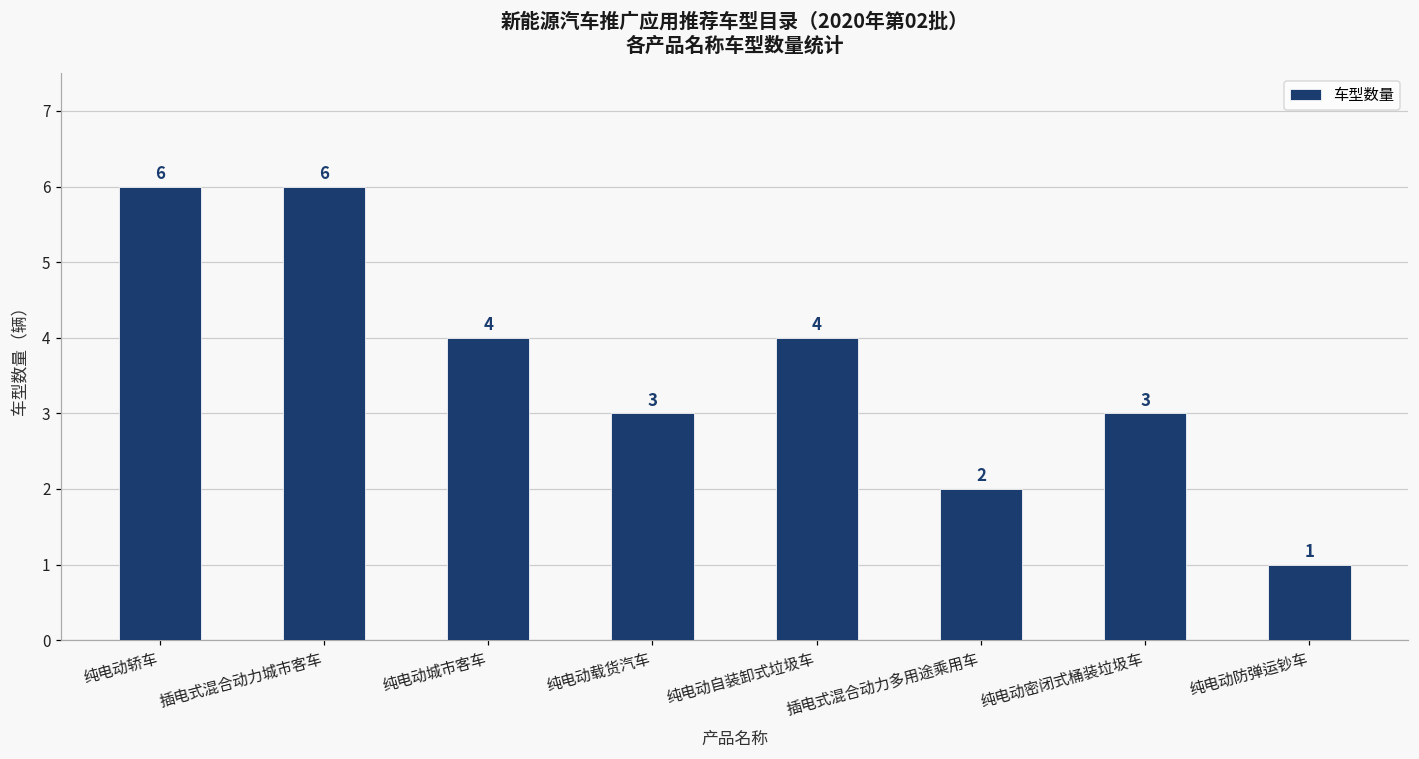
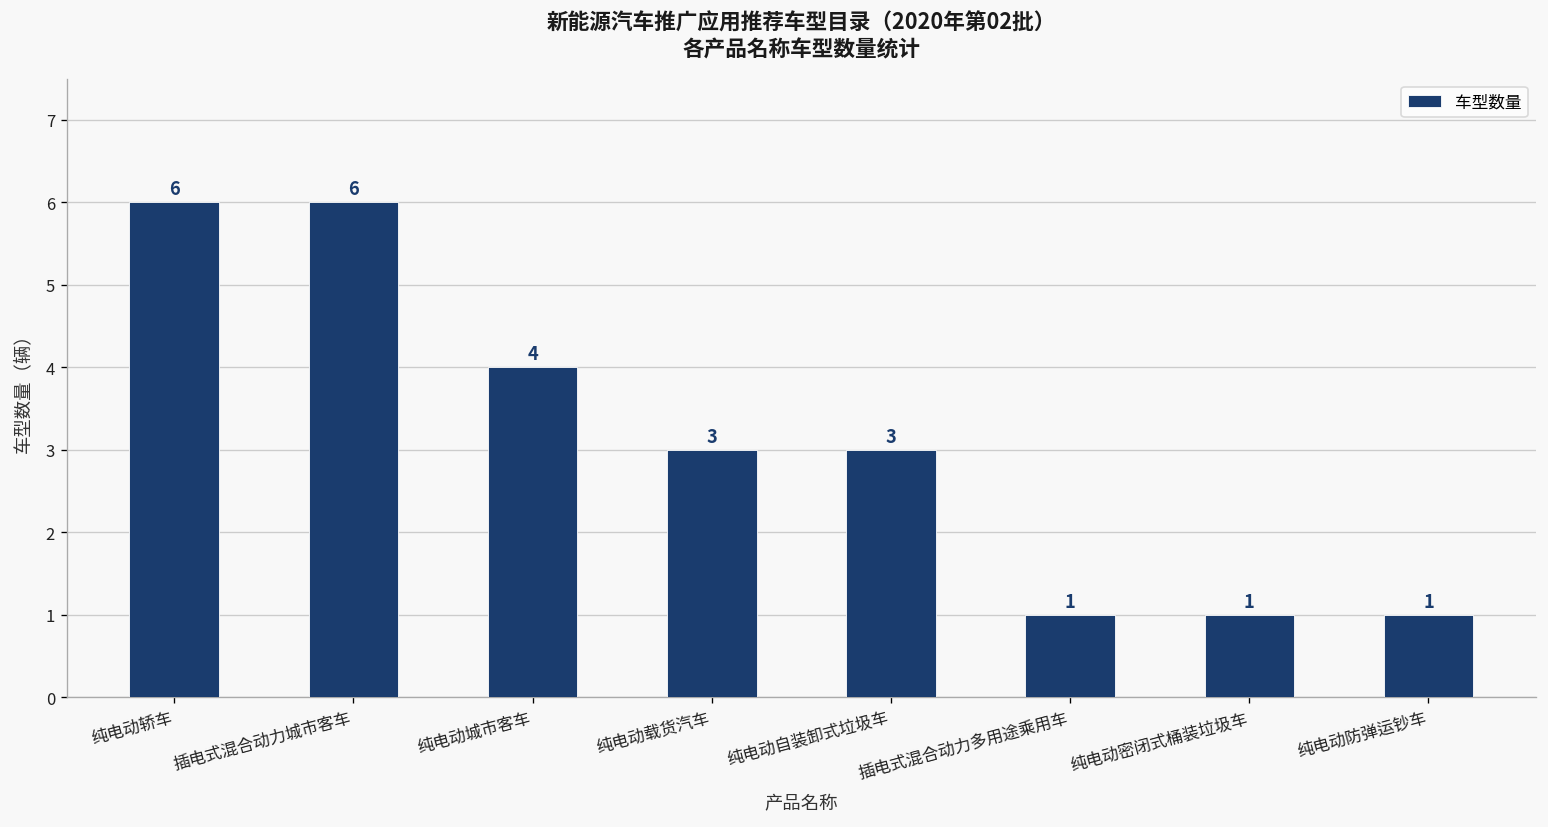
  {
    "纯电动轿车": 6,
    "插电式混合动力城市客车": 6,
    "纯电动城市客车": 4,
    "纯电动载货汽车": 3,
-   "纯电动自装卸式垃圾车": 4,
-   "插电式混合动力多用途乘用车": 2,
-   "纯电动密闭式桶装垃圾车": 3,
+   "纯电动自装卸式垃圾车": 3,
+   "插电式混合动力多用途乘用车": 1,
+   "纯电动密闭式桶装垃圾车": 1,
    "纯电动防弹运钞车": 1
  }
